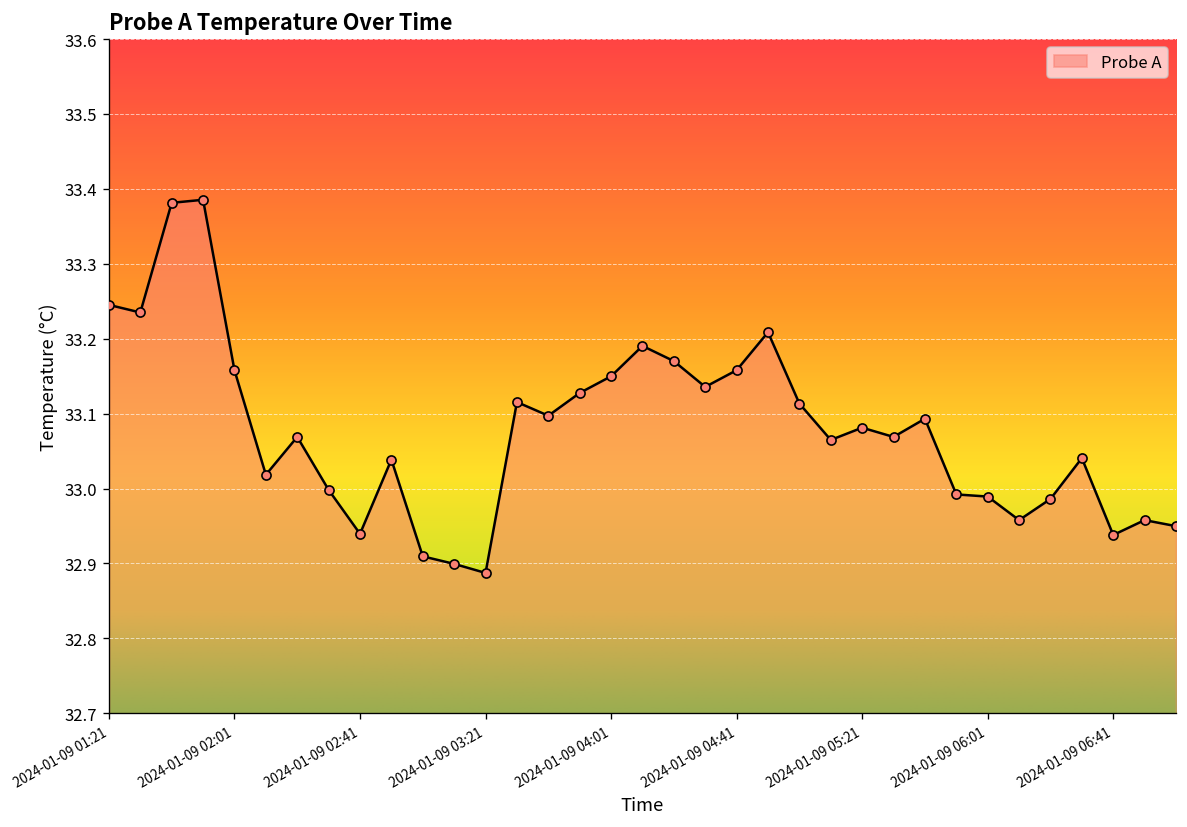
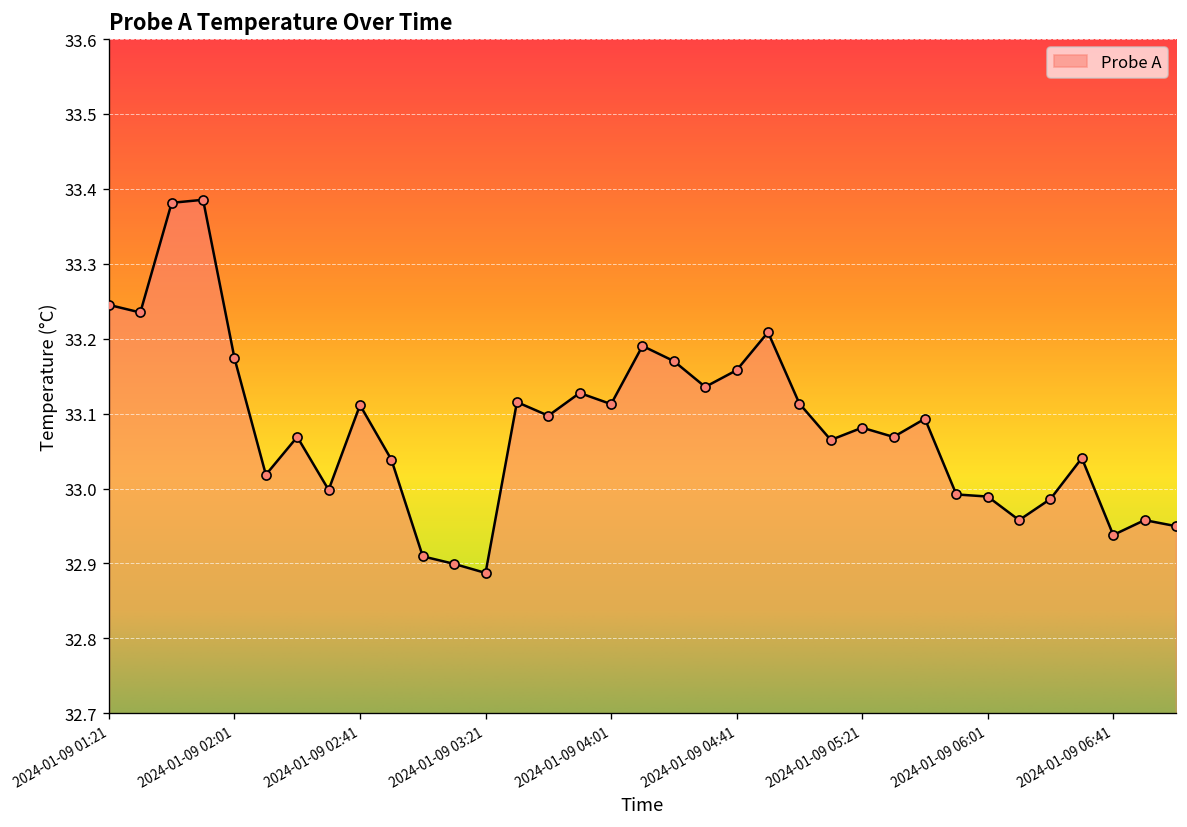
  {
    "2024-01-09 01:21": 33.25,
-   "2024-01-09 02:01": 33.16,
-   "2024-01-09 02:41": 32.94,
+   "2024-01-09 02:01": 33.17,
+   "2024-01-09 02:41": 33.11,
    "2024-01-09 03:21": 32.89,
-   "2024-01-09 04:01": 33.15,
+   "2024-01-09 04:01": 33.11,
    "2024-01-09 04:41": 33.16,
    "2024-01-09 05:21": 33.08,
    "2024-01-09 06:01": 32.99,
    "2024-01-09 06:41": 32.94
  }
